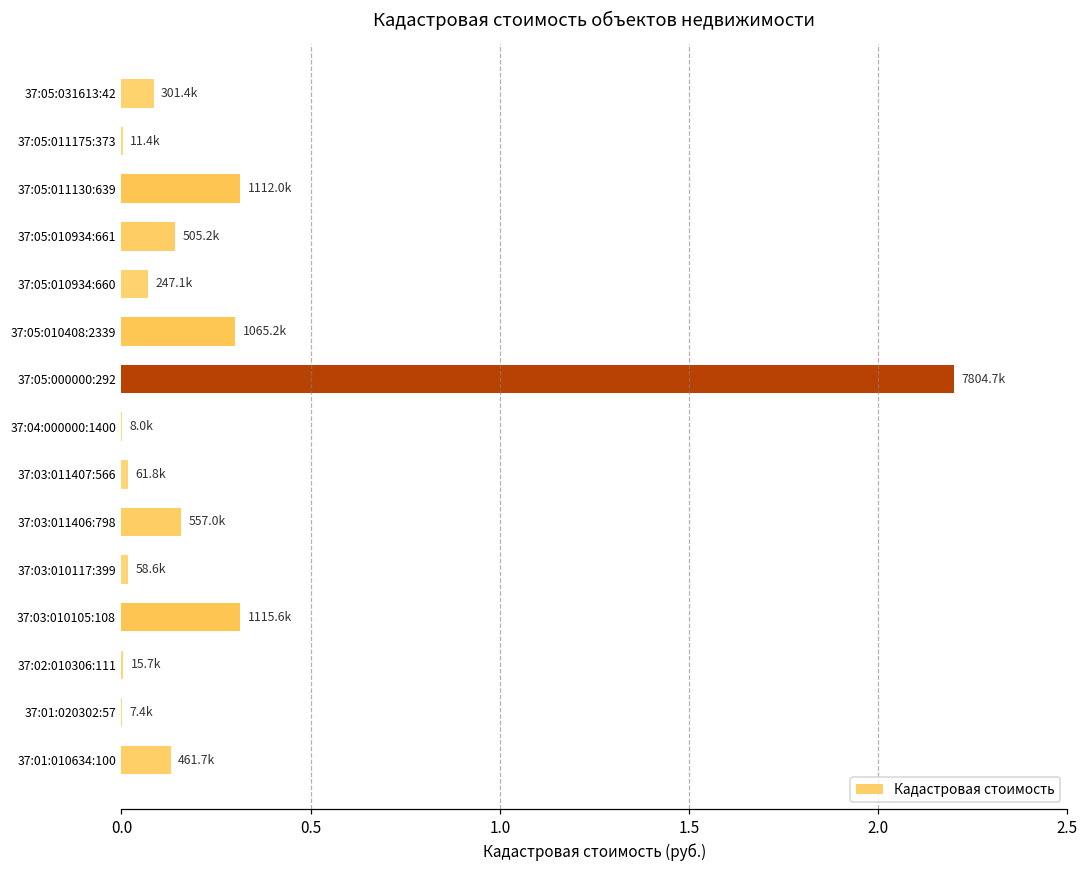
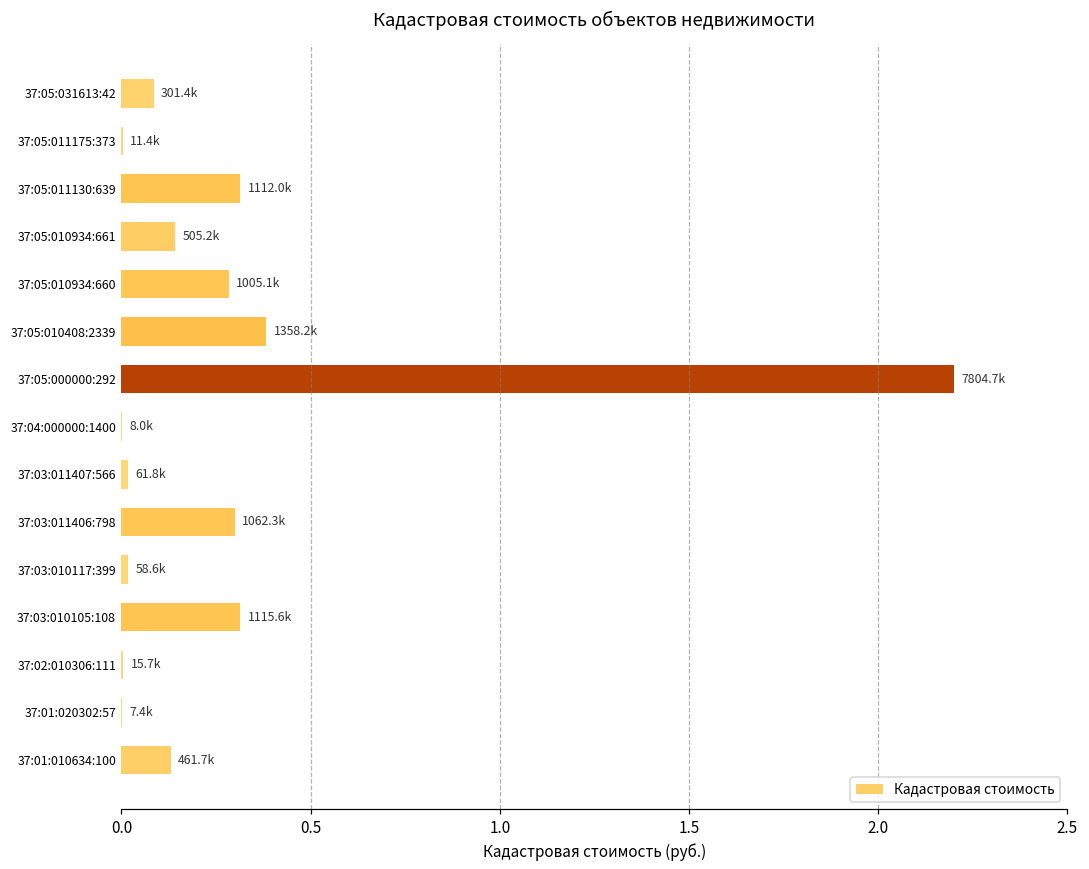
  {
-   "37:05:010934:660": "247.1k",
-   "37:05:010408:2339": "1065.2k",
-   "37:03:011406:798": "557.0k"
+   "37:05:010934:660": "1005.1k",
+   "37:05:010408:2339": "1358.2k",
+   "37:03:011406:798": "1062.3k"
  }
